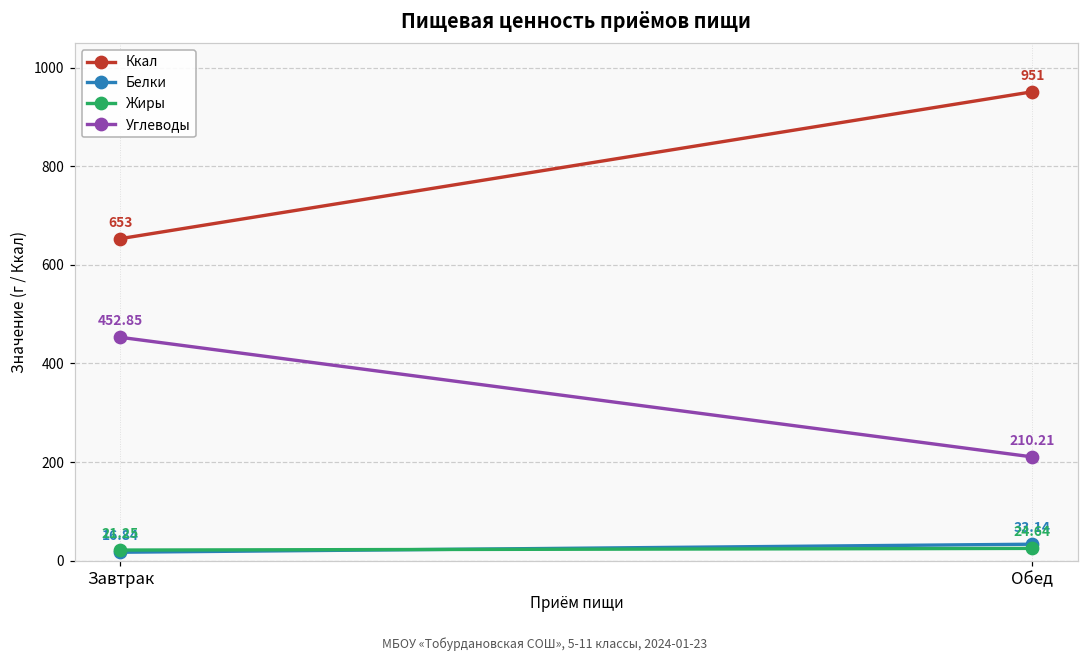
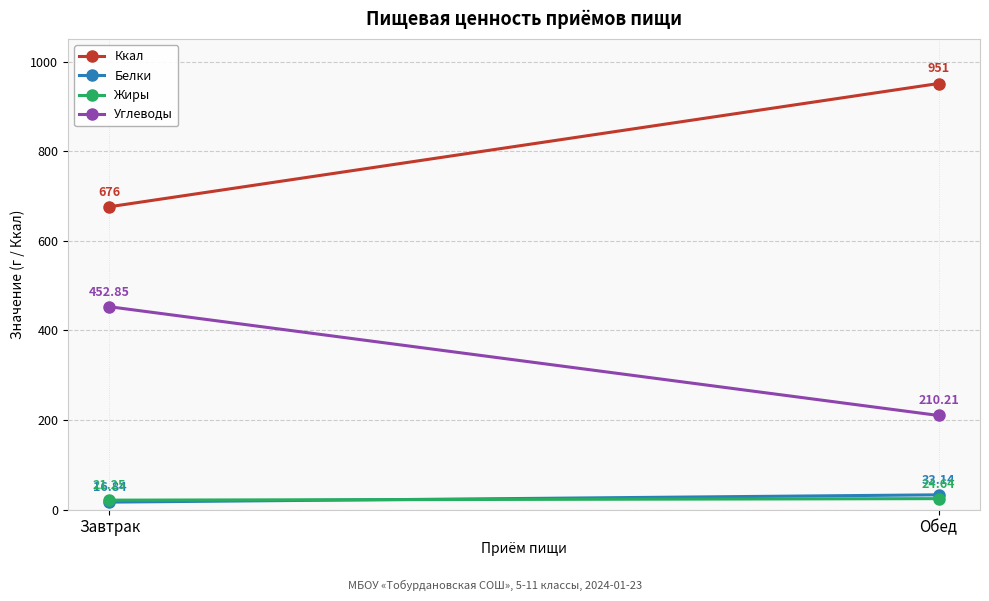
  {
    "Ккал": {
-     "Завтрак": 653,
+     "Завтрак": 676,
      "Обед": 951
    },
    "Углеводы": {
      "Завтрак": 452.85,
      "Обед": 210.21
    }
  }
